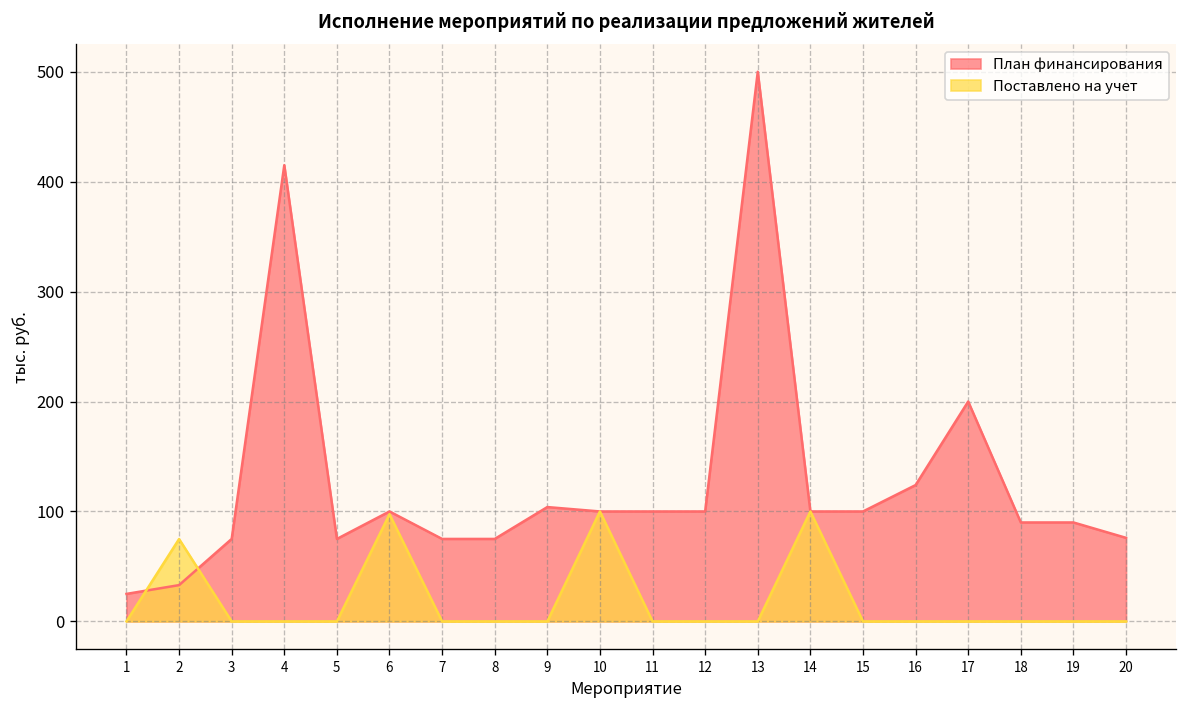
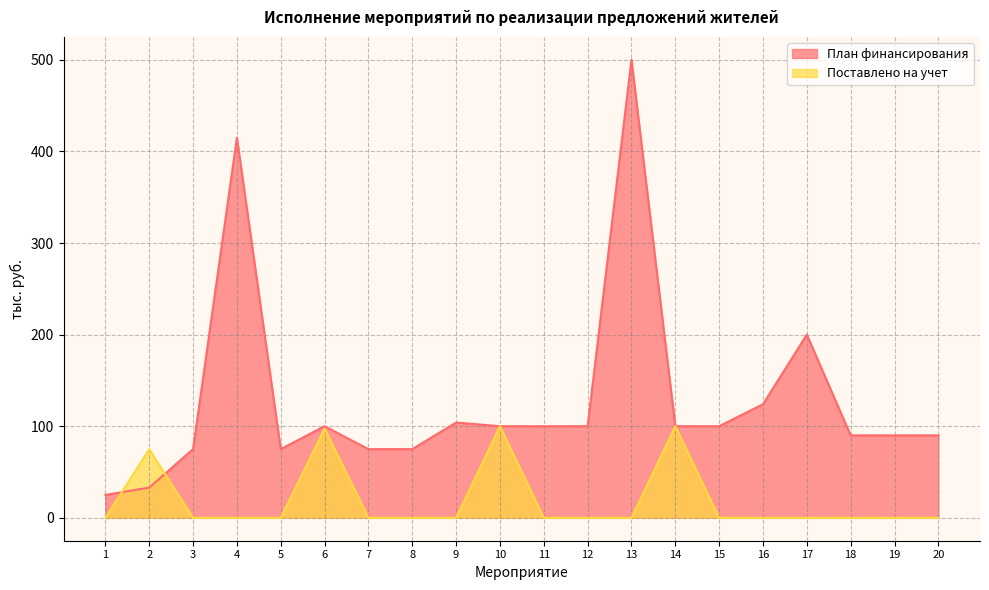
  {
    "План финансирования": {
      "1": 30,
      "2": 30,
      "3": 80,
      "4": 420,
      "5": 80,
      "7": 80,
      "8": 80,
      "9": 100,
      "11": 100,
      "12": 100,
      "13": 500,
      "15": 100,
      "16": 120,
      "17": 200,
      "18": 90,
      "19": 90,
-     "20": 80
+     "20": 90
    },
    "Поставлено на учет": {
      "1": 0,
      "2": 70,
      "3": 0,
      "4": 0,
      "5": 0,
      "7": 0,
      "8": 0,
      "9": 0,
      "11": 0,
      "12": 0,
      "13": 0,
      "15": 0,
      "16": 0,
      "17": 0,
      "18": 0,
      "19": 0,
      "20": 0
    }
  }
